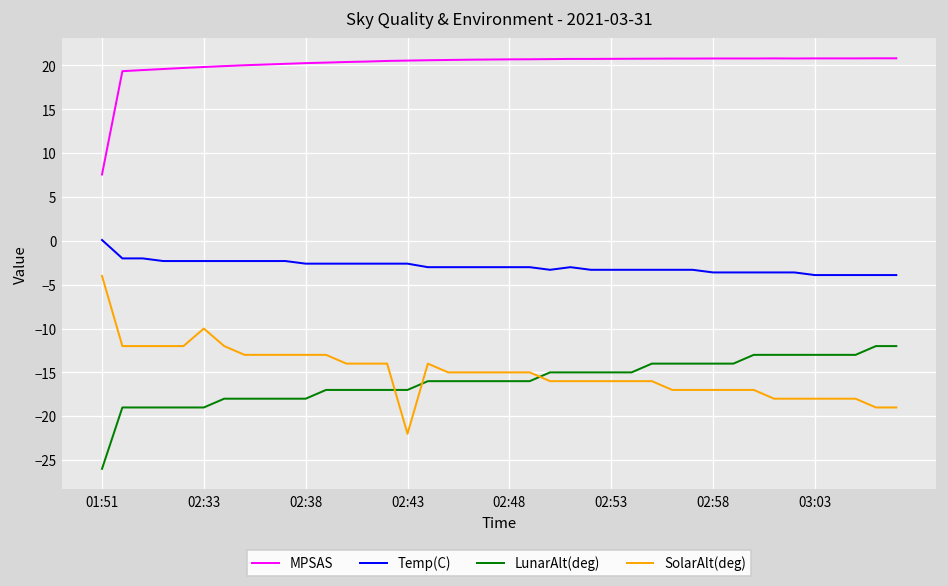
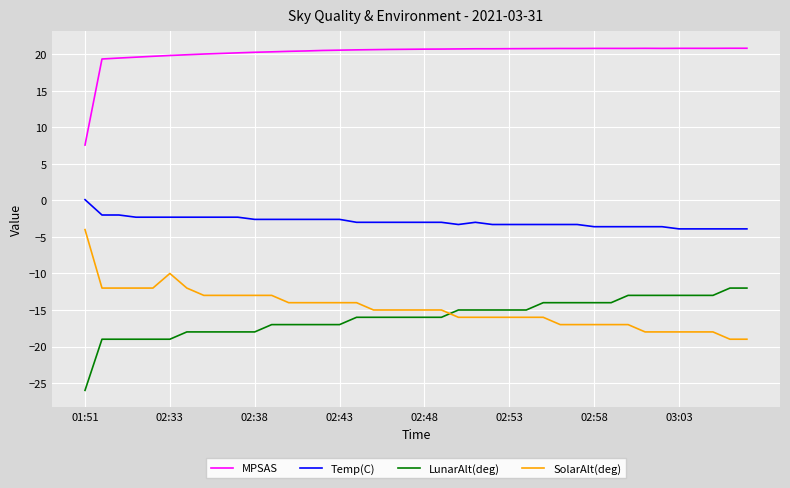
  {
    "MPSAS": {
      "01:51": 8,
      "02:33": 20,
      "02:38": 20,
      "02:43": 21,
      "02:48": 21,
      "02:53": 21,
      "02:58": 21,
      "03:03": 21
    },
    "Temp(C)": {
      "01:51": 0,
      "02:33": -2,
      "02:38": -3,
      "02:43": -3,
      "02:48": -3,
      "02:53": -3,
      "02:58": -4,
      "03:03": -4
    },
    "LunarAlt(deg)": {
      "01:51": -26,
      "02:33": -19,
      "02:38": -18,
      "02:43": -17,
      "02:48": -16,
      "02:53": -15,
      "02:58": -14,
      "03:03": -13
    },
    "SolarAlt(deg)": {
      "01:51": -4,
      "02:33": -10,
      "02:38": -13,
-     "02:43": -22,
+     "02:43": -14,
      "02:48": -15,
      "02:53": -16,
      "02:58": -17,
      "03:03": -18
    }
  }
